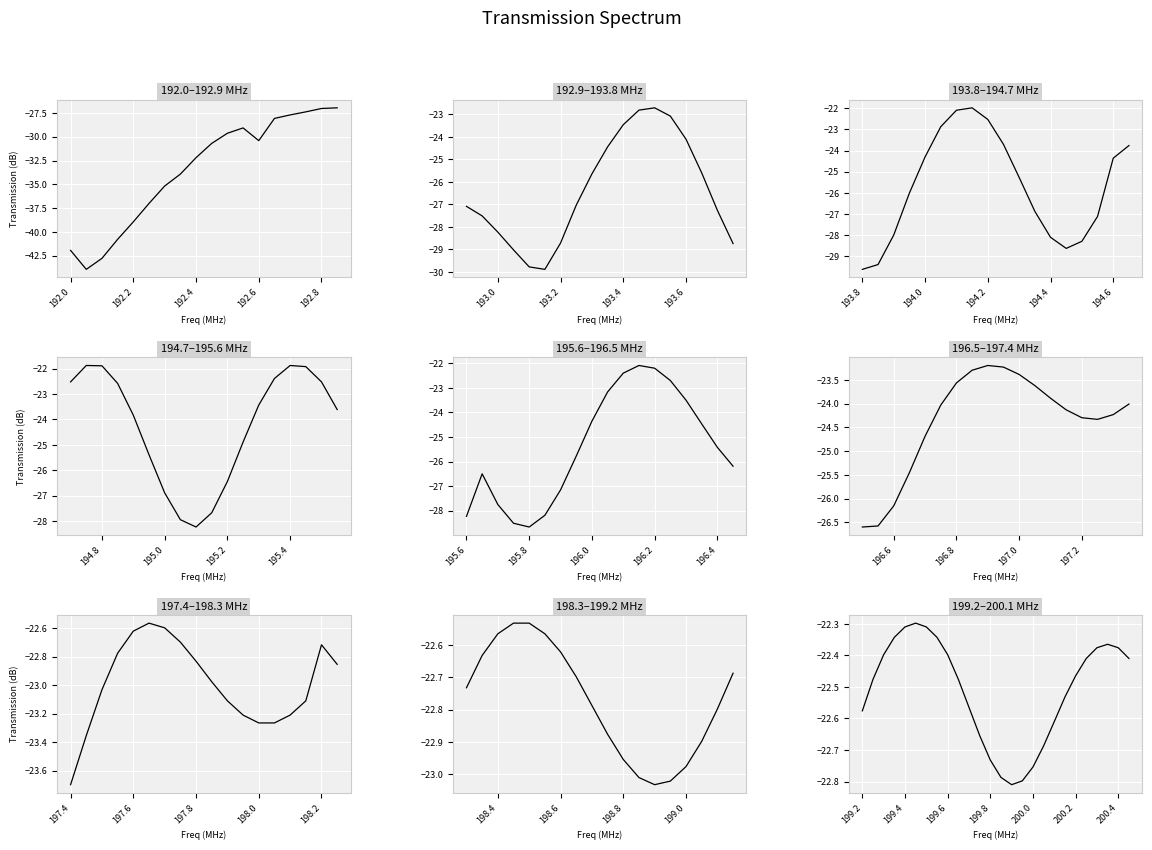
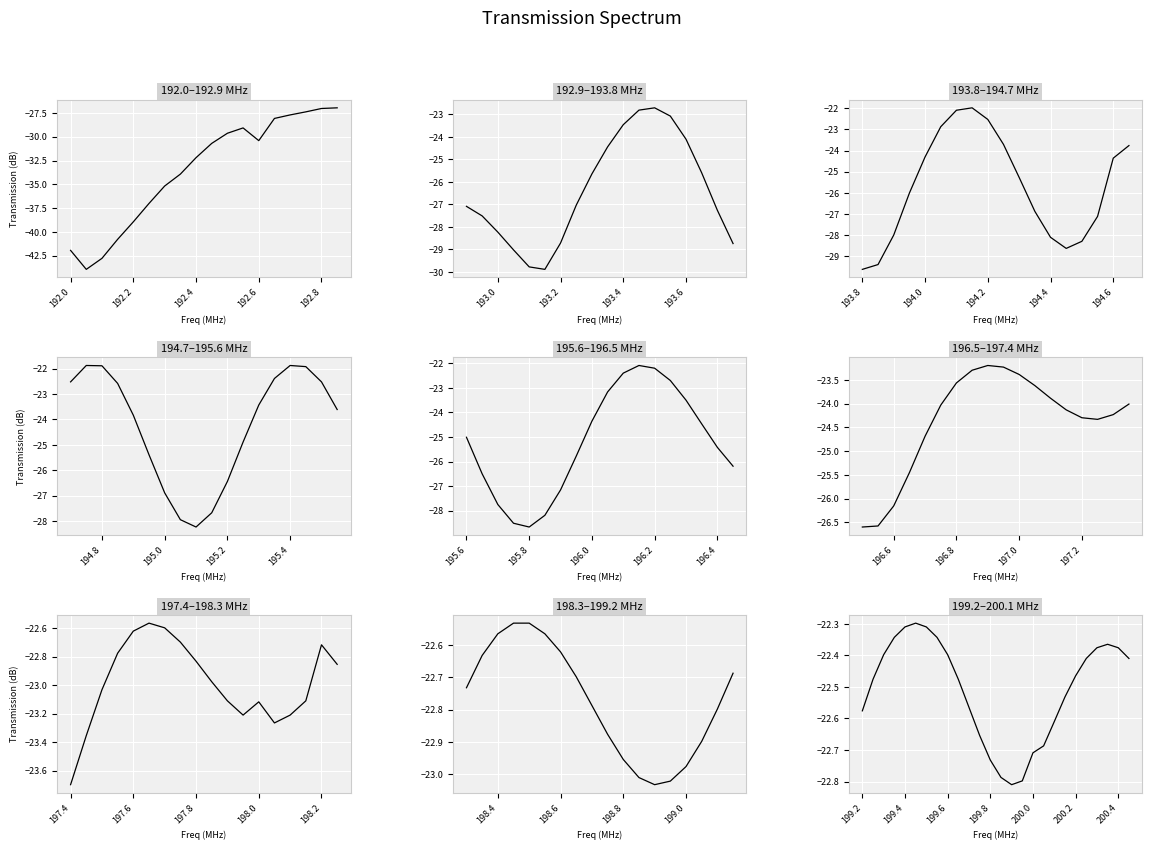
  {
    "192.0–192.9 MHz": {
      "192.0": -42,
      "192.2": -39,
      "192.4": -32,
      "192.6": -30,
      "192.8": -27
    },
    "192.9–193.8 MHz": {
      "193.0": -28.2,
      "193.2": -28.7,
      "193.4": -23.5,
      "193.6": -24.1
    },
    "193.8–194.7 MHz": {
      "193.8": -29.6,
      "194.0": -24.3,
      "194.2": -22.5,
      "194.4": -28.1,
      "194.6": -24.4
    },
    "194.7–195.6 MHz": {
      "194.8": -21.9,
      "195.0": -26.9,
      "195.2": -26.4,
      "195.4": -21.9
    },
    "195.6–196.5 MHz": {
-     "195.6": -28.2,
+     "195.6": -25.0,
      "195.8": -28.7,
      "196.0": -24.4,
      "196.2": -22.2,
      "196.4": -25.4
    },
    "196.5–197.4 MHz": {
      "196.6": -26.2,
      "196.8": -23.6,
      "197.0": -23.4,
      "197.2": -24.3
    },
    "197.4–198.3 MHz": {
      "197.4": -23.70,
      "197.6": -22.62,
      "197.8": -22.83,
-     "198.0": -23.27,
+     "198.0": -23.12,
      "198.2": -22.72
    },
    "198.3–199.2 MHz": {
      "198.4": -22.57,
      "198.6": -22.62,
      "198.8": -22.95,
      "199.0": -22.98
    },
    "199.2–200.1 MHz": {
      "199.2": -22.58,
      "199.4": -22.31,
      "199.6": -22.40,
      "199.8": -22.73,
-     "200.0": -22.75,
+     "200.0": -22.71,
      "200.2": -22.47,
      "200.4": -22.38
    }
  }
